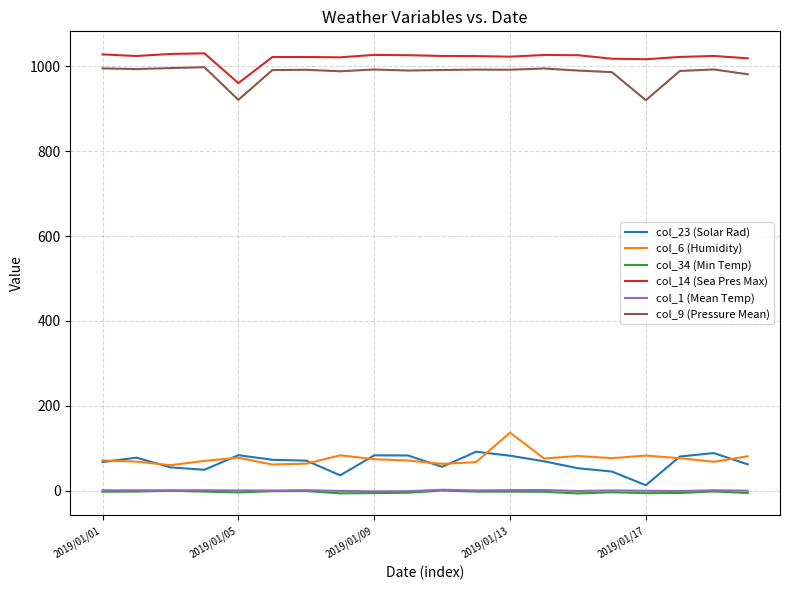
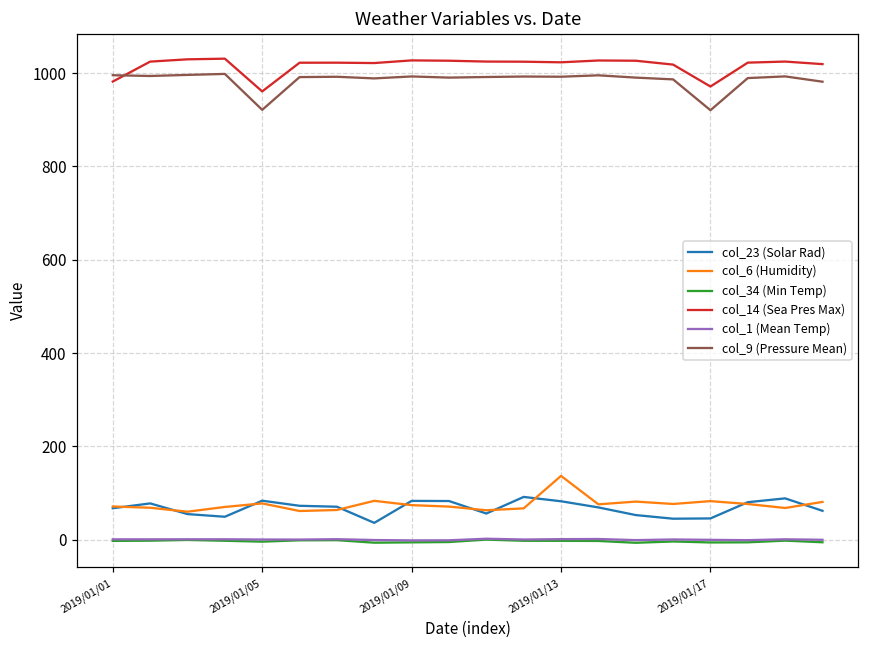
  {
    "col_23 (Solar Rad)": {
      "2019/01/09": 80,
      "2019/01/13": 80,
-     "2019/01/17": 10
+     "2019/01/17": 50
    },
    "col_6 (Humidity)": {
      "2019/01/09": 70,
      "2019/01/13": 140,
      "2019/01/17": 80
    },
    "col_14 (Sea Pres Max)": {
-     "2019/01/01": 1030,
+     "2019/01/01": 980,
      "2019/01/05": 960,
      "2019/01/09": 1030,
      "2019/01/13": 1020,
-     "2019/01/17": 1020
+     "2019/01/17": 970
    },
    "col_9 (Pressure Mean)": {
      "2019/01/01": 1000,
      "2019/01/05": 920,
      "2019/01/09": 990,
      "2019/01/13": 990,
      "2019/01/17": 920
    }
  }
